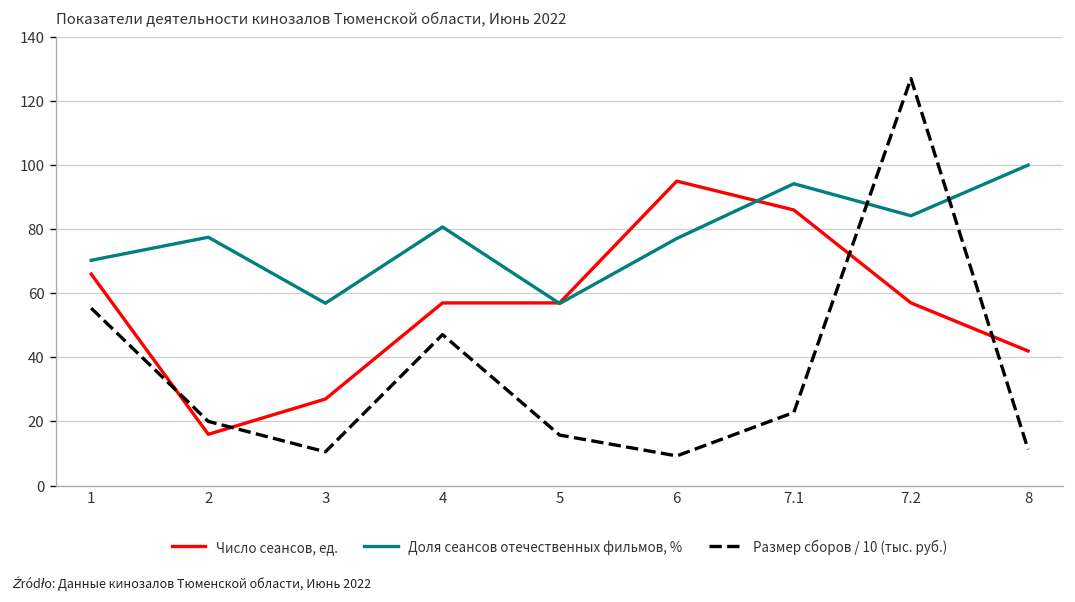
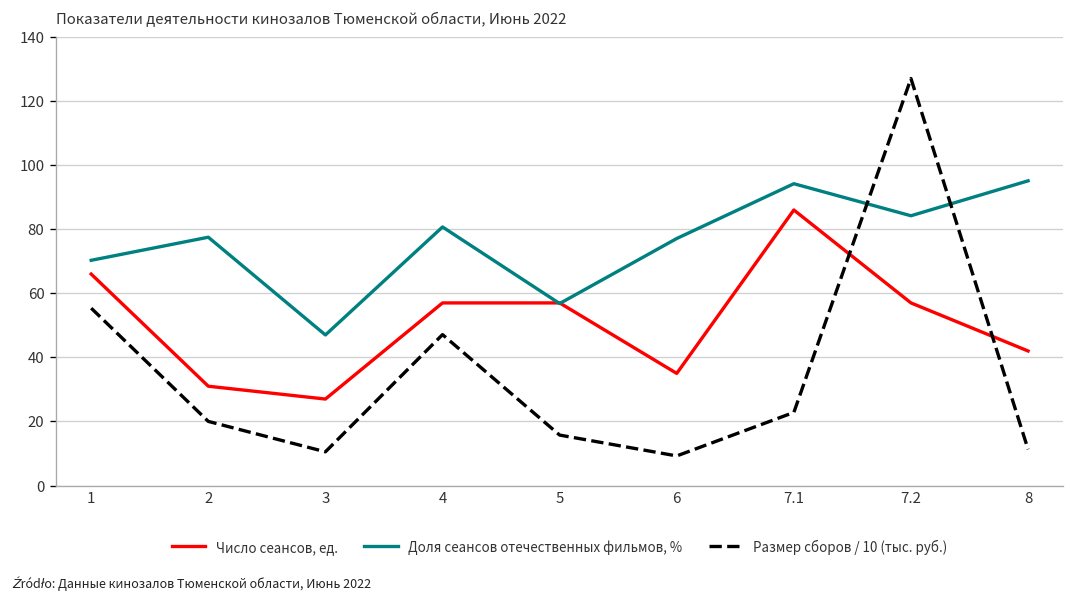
  {
    "Число сеансов, ед.": {
      "1": 66,
-     "2": 16,
+     "2": 31,
      "3": 27,
      "4": 57,
-     "6": 95,
+     "6": 35,
      "7.1": 86,
      "7.2": 57,
      "8": 42
    },
    "Доля сеансов отечественных фильмов, %": {
      "1": 70,
      "2": 78,
-     "3": 57,
+     "3": 47,
      "4": 81,
      "6": 77,
      "7.1": 94,
      "7.2": 84,
-     "8": 100
+     "8": 95
    },
    "Размер сборов / 10 (тыс. руб.)": {
      "1": 55,
      "2": 20,
      "3": 11,
      "4": 47,
      "5": 16,
      "6": 9,
      "7.1": 23,
      "7.2": 127,
      "8": 11
    }
  }
